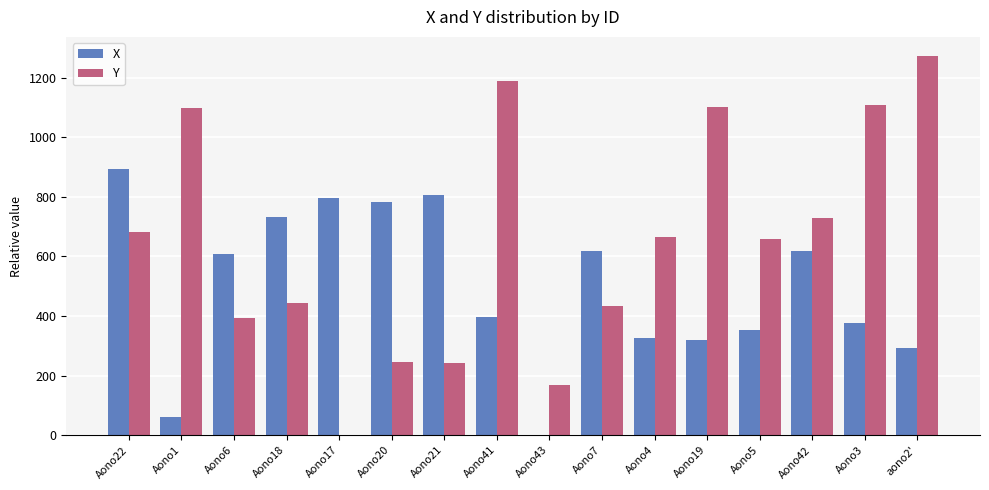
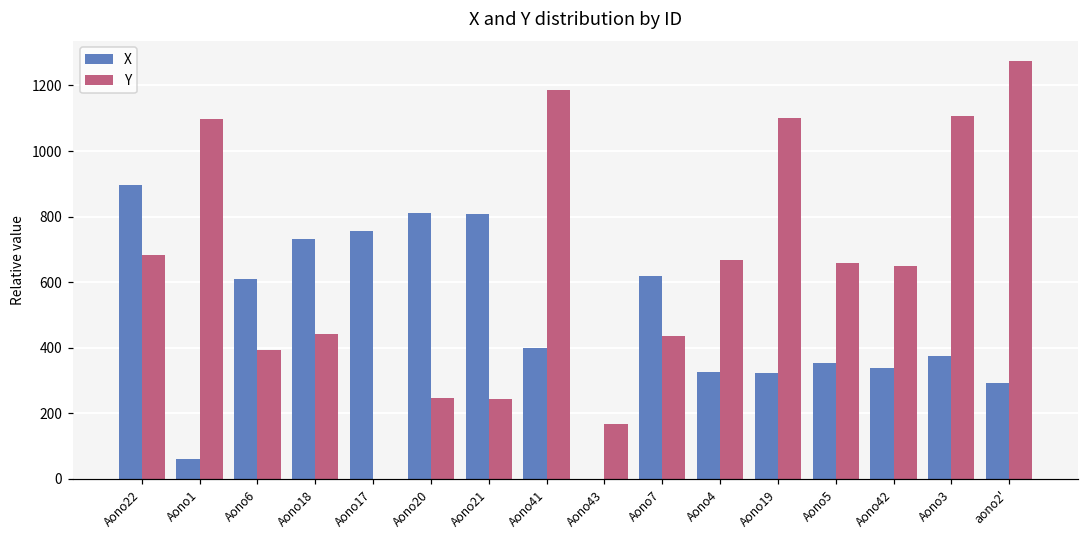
  {
    "X": {
      "Aono22": 890,
      "Aono1": 60,
      "Aono6": 610,
      "Aono18": 730,
-     "Aono17": 800,
-     "Aono20": 780,
+     "Aono17": 760,
+     "Aono20": 810,
      "Aono21": 810,
      "Aono41": 400,
      "Aono43": 0,
      "Aono7": 620,
      "Aono4": 330,
      "Aono19": 320,
      "Aono5": 350,
-     "Aono42": 620,
+     "Aono42": 340,
      "Aono3": 380,
      "aono2'": 290
    },
    "Y": {
      "Aono22": 680,
      "Aono1": 1100,
      "Aono6": 390,
      "Aono18": 440,
      "Aono17": 0,
      "Aono20": 250,
      "Aono21": 240,
      "Aono41": 1190,
      "Aono43": 170,
      "Aono7": 430,
      "Aono4": 670,
      "Aono19": 1100,
      "Aono5": 660,
-     "Aono42": 730,
+     "Aono42": 650,
      "Aono3": 1110,
      "aono2'": 1270
    }
  }
